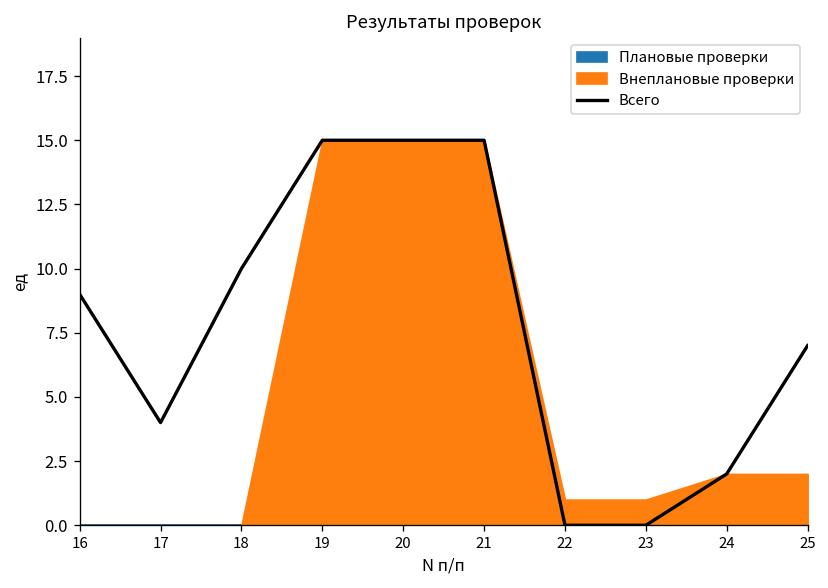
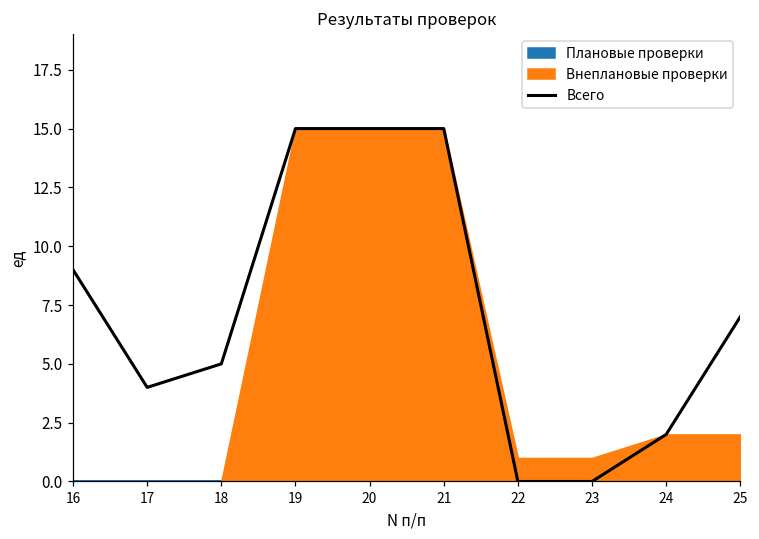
  {
    "Всего": {
      "16": 9,
      "17": 4,
-     "18": 10,
+     "18": 5,
      "25": 7
    },
    "Внеплановые проверки": {
      "22": 1,
      "23": 1,
      "25": 2
    }
  }
